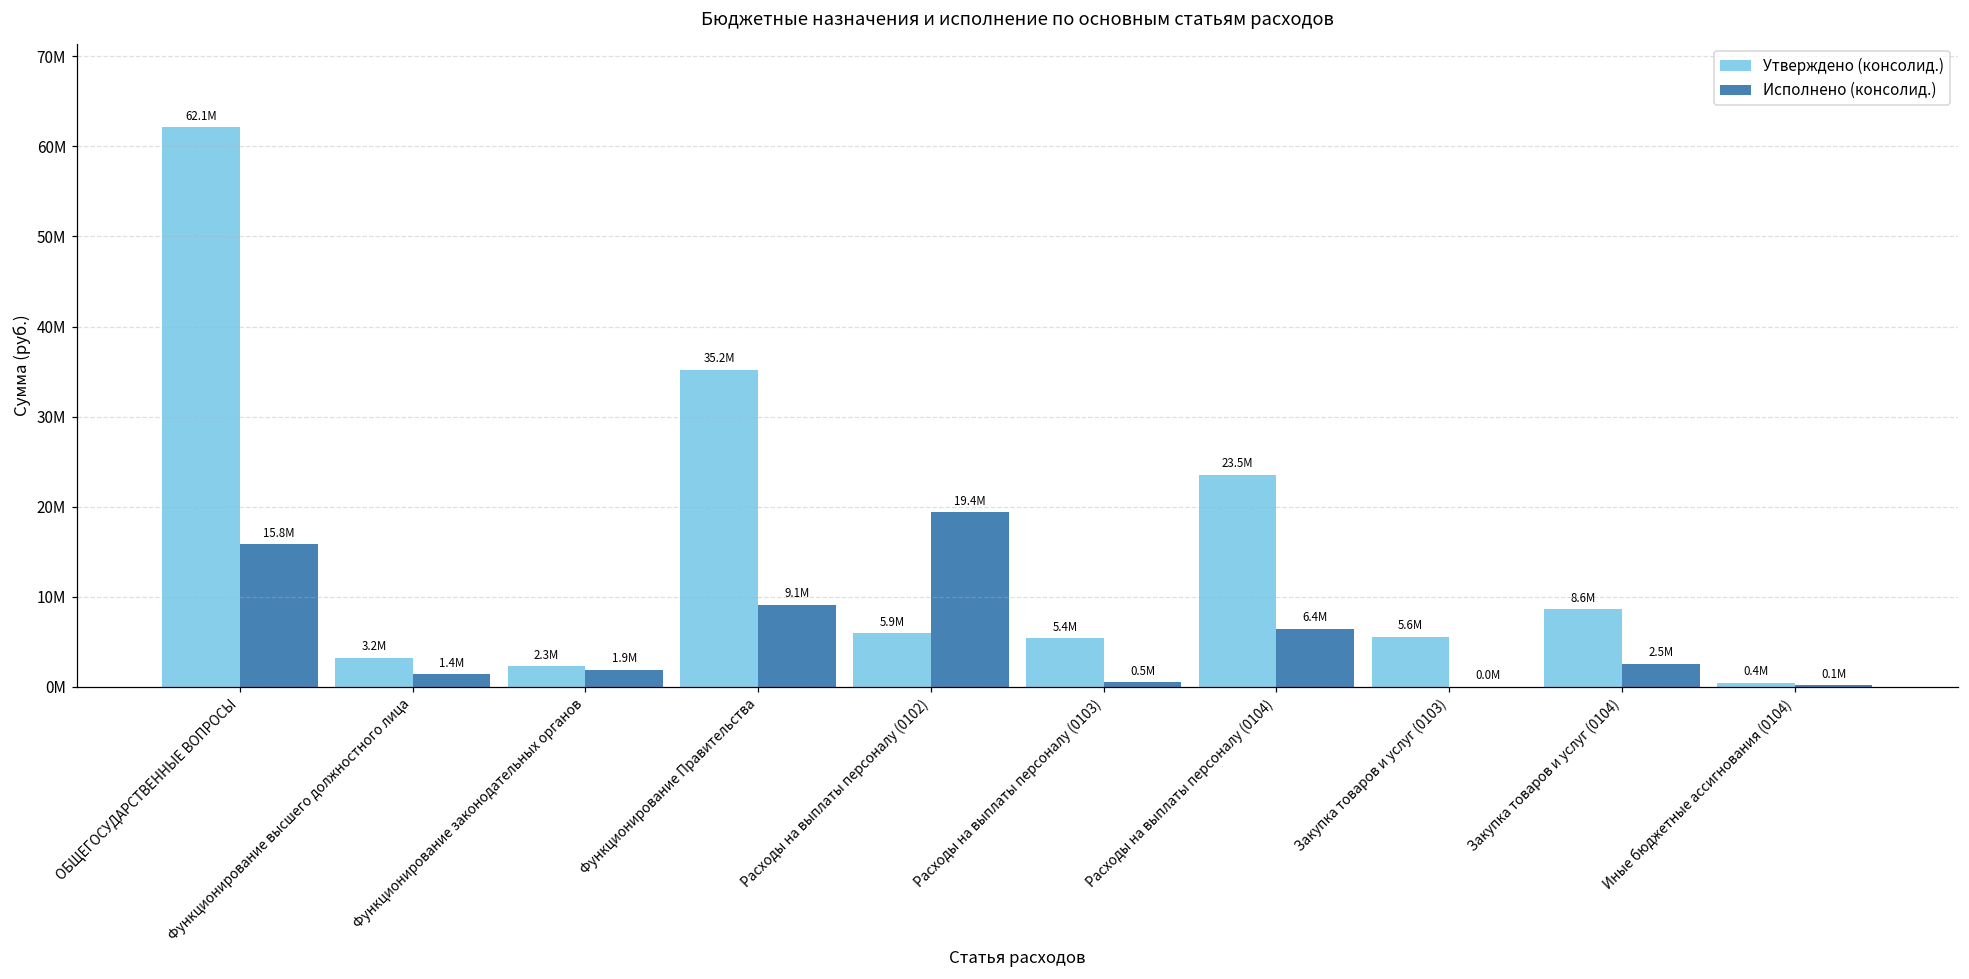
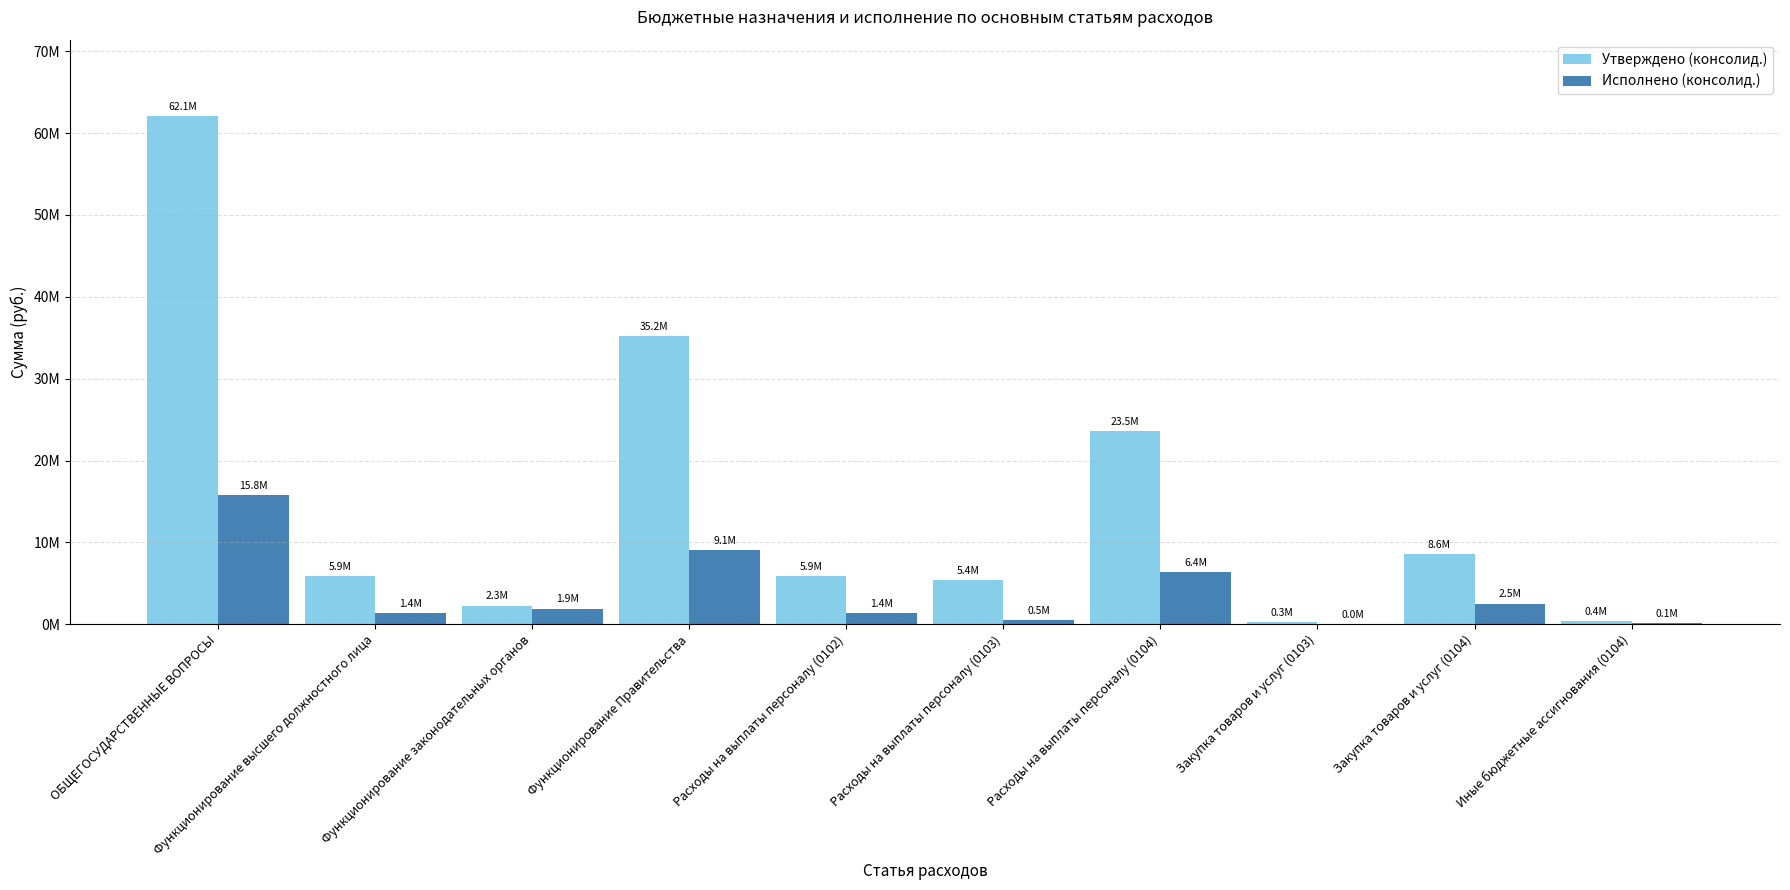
  {
    "Утверждено (консолид.)": {
      "ОБЩЕГОСУДАРСТВЕННЫЕ ВОПРОСЫ": "62.1M",
-     "Функционирование высшего должностного лица": "3.2M",
+     "Функционирование высшего должностного лица": "5.9M",
      "Функционирование законодательных органов": "2.3M",
      "Функционирование Правительства": "35.2M",
      "Расходы на выплаты персоналу (0102)": "5.9M",
      "Расходы на выплаты персоналу (0103)": "5.4M",
      "Расходы на выплаты персоналу (0104)": "23.5M",
-     "Закупка товаров и услуг (0103)": "5.6M",
+     "Закупка товаров и услуг (0103)": "0.3M",
      "Закупка товаров и услуг (0104)": "8.6M",
      "Иные бюджетные ассигнования (0104)": "0.4M"
    },
    "Исполнено (консолид.)": {
      "ОБЩЕГОСУДАРСТВЕННЫЕ ВОПРОСЫ": "15.8M",
      "Функционирование высшего должностного лица": "1.4M",
      "Функционирование законодательных органов": "1.9M",
      "Функционирование Правительства": "9.1M",
-     "Расходы на выплаты персоналу (0102)": "19.4M",
+     "Расходы на выплаты персоналу (0102)": "1.4M",
      "Расходы на выплаты персоналу (0103)": "0.5M",
      "Расходы на выплаты персоналу (0104)": "6.4M",
      "Закупка товаров и услуг (0104)": "2.5M",
      "Иные бюджетные ассигнования (0104)": "0.1M"
    }
  }
